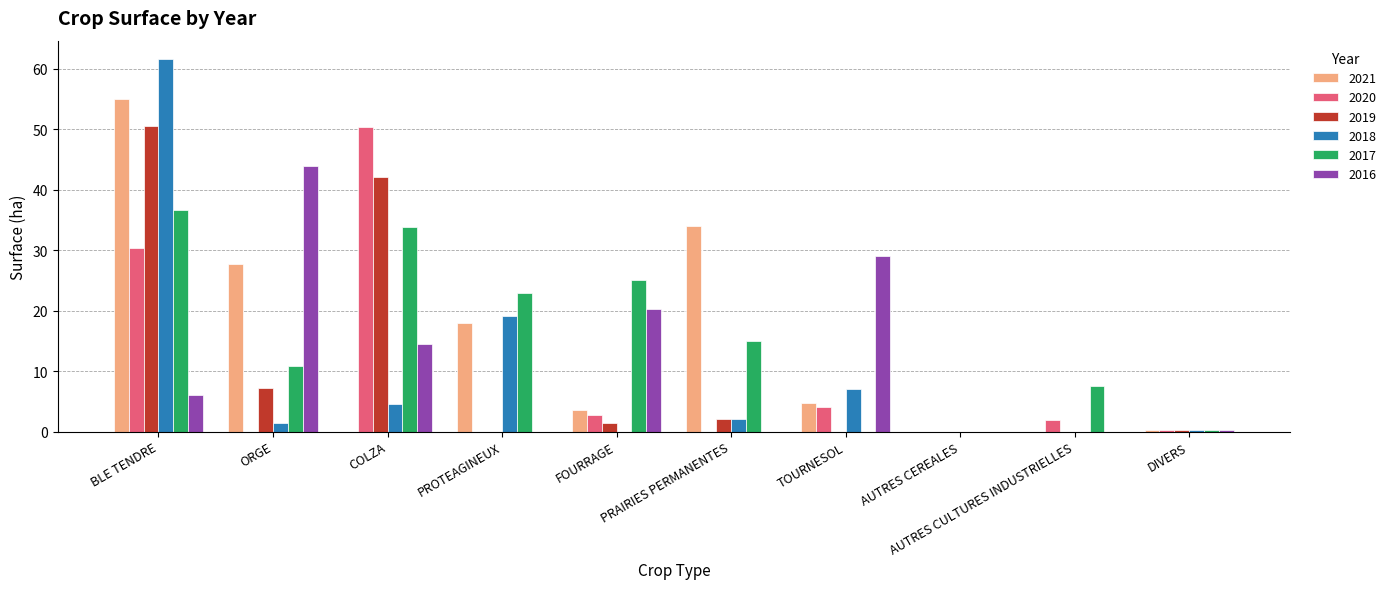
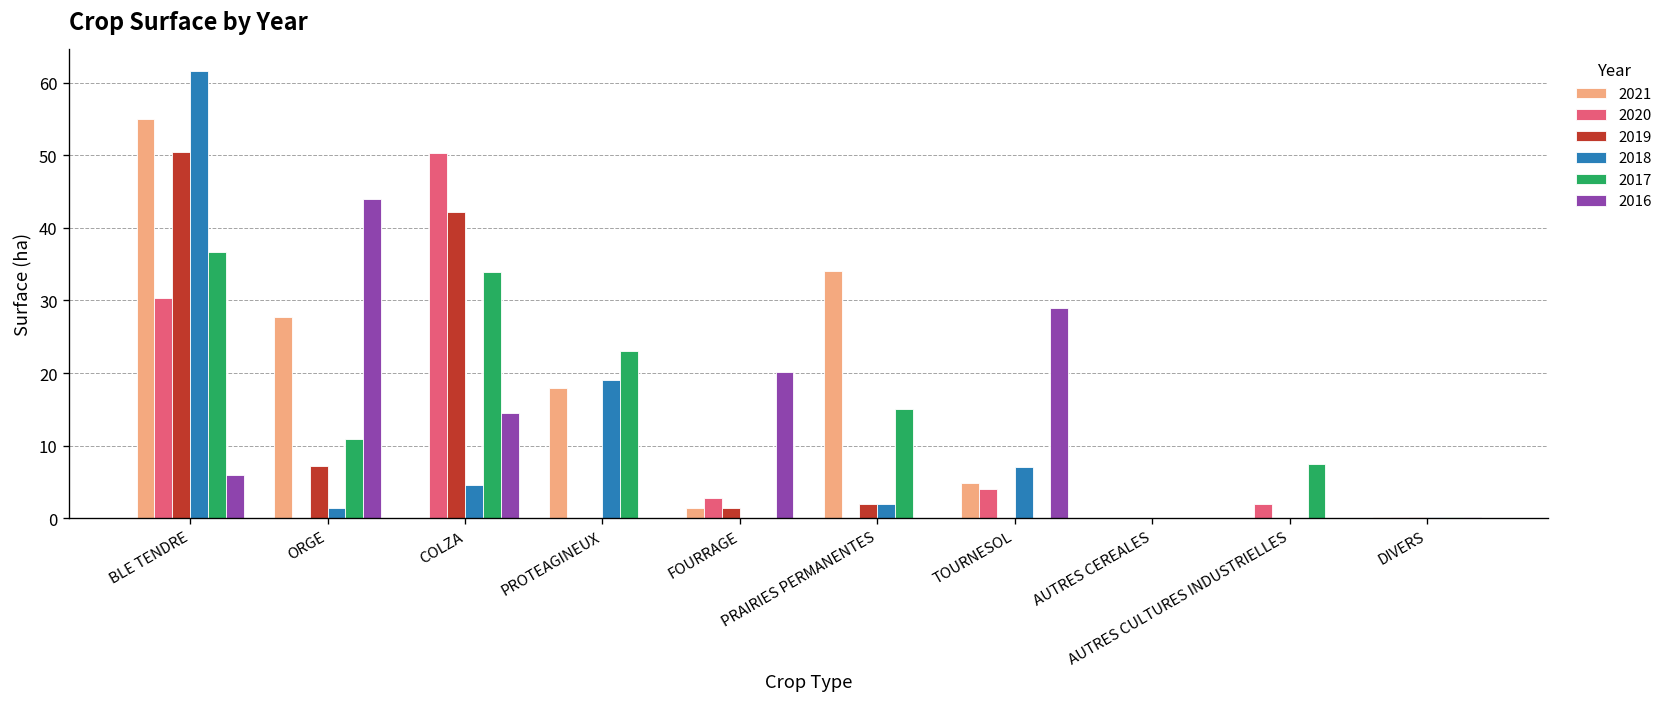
  {
    "2021": {
      "BLE TENDRE": 55,
      "ORGE": 28,
      "COLZA": 0,
      "PROTEAGINEUX": 18,
-     "FOURRAGE": 4,
+     "FOURRAGE": 1,
      "PRAIRIES PERMANENTES": 34,
      "TOURNESOL": 5,
      "AUTRES CEREALES": 0,
      "AUTRES CULTURES INDUSTRIELLES": 0
    },
    "2020": {
      "BLE TENDRE": 30,
      "ORGE": 0,
      "COLZA": 50,
      "PROTEAGINEUX": 0,
      "FOURRAGE": 3,
      "PRAIRIES PERMANENTES": 0,
      "TOURNESOL": 4,
      "AUTRES CEREALES": 0,
      "AUTRES CULTURES INDUSTRIELLES": 2
    },
    "2019": {
      "BLE TENDRE": 51,
      "ORGE": 7,
      "COLZA": 42,
      "PROTEAGINEUX": 0,
      "FOURRAGE": 1,
      "PRAIRIES PERMANENTES": 2,
      "TOURNESOL": 0,
      "AUTRES CEREALES": 0,
      "AUTRES CULTURES INDUSTRIELLES": 0
    },
    "2018": {
      "BLE TENDRE": 62,
      "ORGE": 1,
      "COLZA": 5,
      "PROTEAGINEUX": 19,
      "FOURRAGE": 0,
      "PRAIRIES PERMANENTES": 2,
      "TOURNESOL": 7,
      "AUTRES CEREALES": 0,
      "AUTRES CULTURES INDUSTRIELLES": 0
    },
    "2017": {
      "BLE TENDRE": 37,
      "ORGE": 11,
      "COLZA": 34,
      "PROTEAGINEUX": 23,
-     "FOURRAGE": 25,
+     "FOURRAGE": 0,
      "PRAIRIES PERMANENTES": 15,
      "TOURNESOL": 0,
      "AUTRES CEREALES": 0,
      "AUTRES CULTURES INDUSTRIELLES": 8
    },
    "2016": {
      "BLE TENDRE": 6,
      "ORGE": 44,
      "COLZA": 15,
      "PROTEAGINEUX": 0,
      "FOURRAGE": 20,
      "PRAIRIES PERMANENTES": 0,
      "TOURNESOL": 29,
      "AUTRES CEREALES": 0,
      "AUTRES CULTURES INDUSTRIELLES": 0
    }
  }
